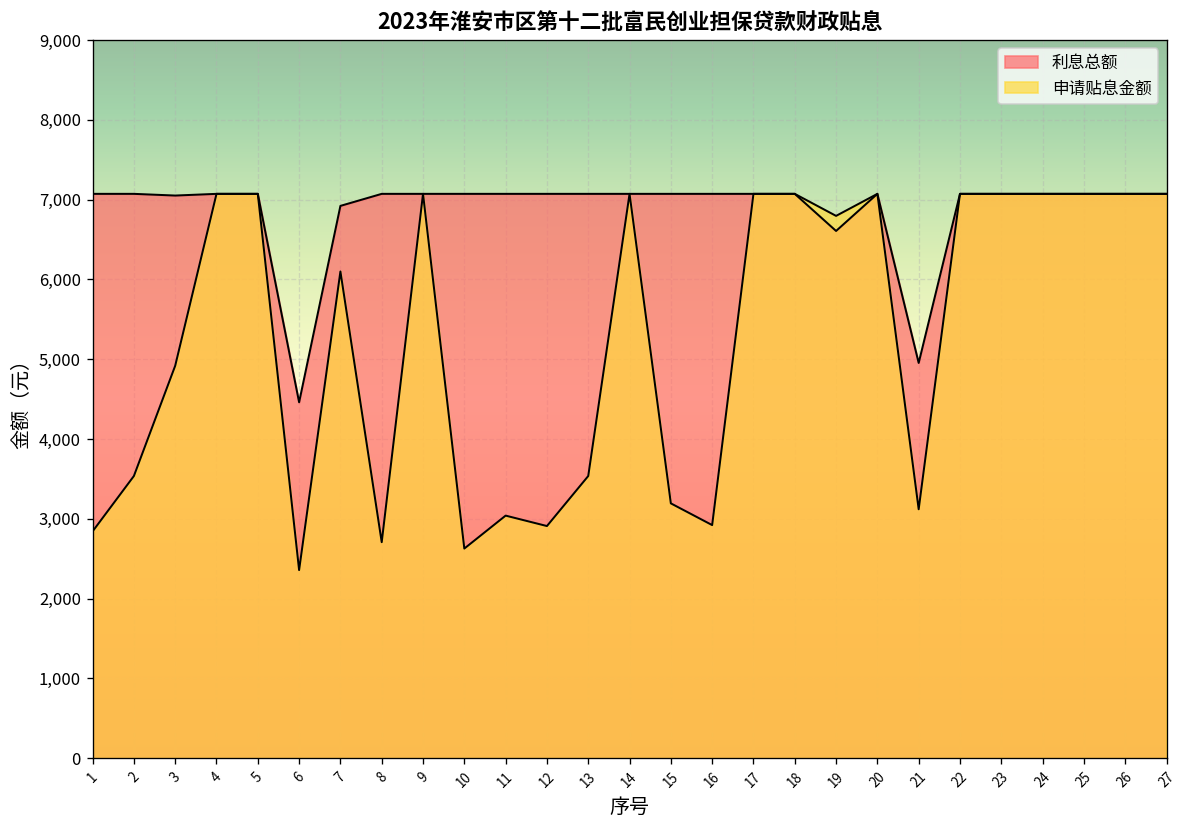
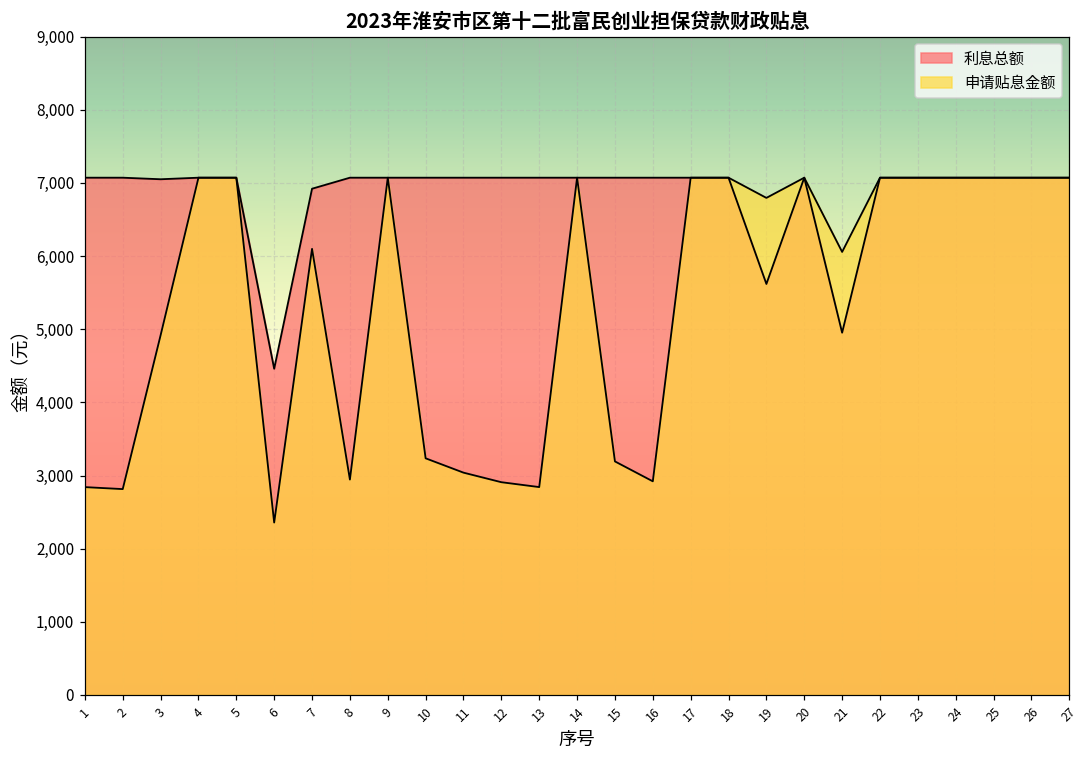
  {
    "利息总额": {
      "1": "7,100",
      "2": "7,100",
      "3": "7,100",
      "6": "4,500",
      "7": "6,900",
      "8": "7,100",
      "10": "7,100",
      "11": "7,100",
      "12": "7,100",
      "13": "7,100",
      "15": "7,100",
      "16": "7,100",
-     "19": "6,600",
+     "19": "5,600",
      "21": "5,000"
    },
    "申请贴息金额": {
      "1": "2,800",
-     "2": "3,500",
+     "2": "2,800",
      "3": "4,900",
      "6": "2,400",
      "7": "6,100",
-     "8": "2,700",
-     "10": "2,600",
+     "8": "2,900",
+     "10": "3,200",
      "11": "3,000",
      "12": "2,900",
-     "13": "3,500",
+     "13": "2,800",
      "15": "3,200",
      "16": "2,900",
      "19": "6,800",
-     "21": "3,100"
+     "21": "6,100"
    }
  }
